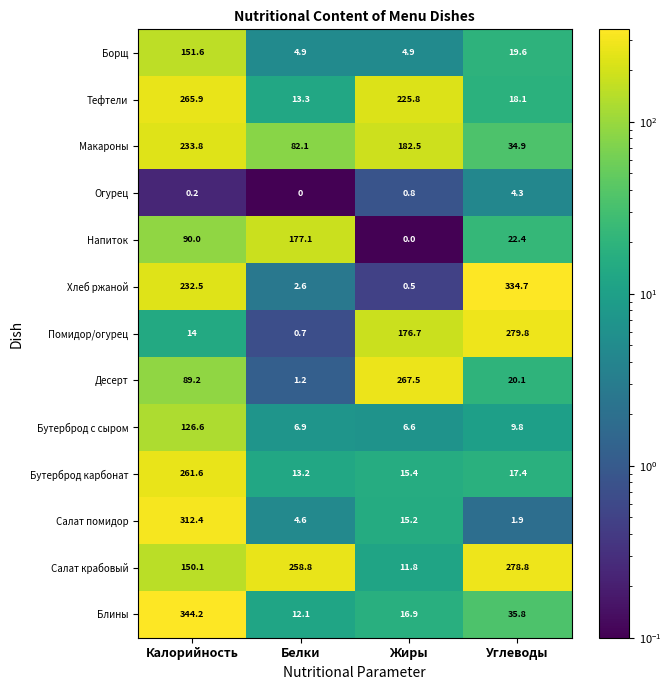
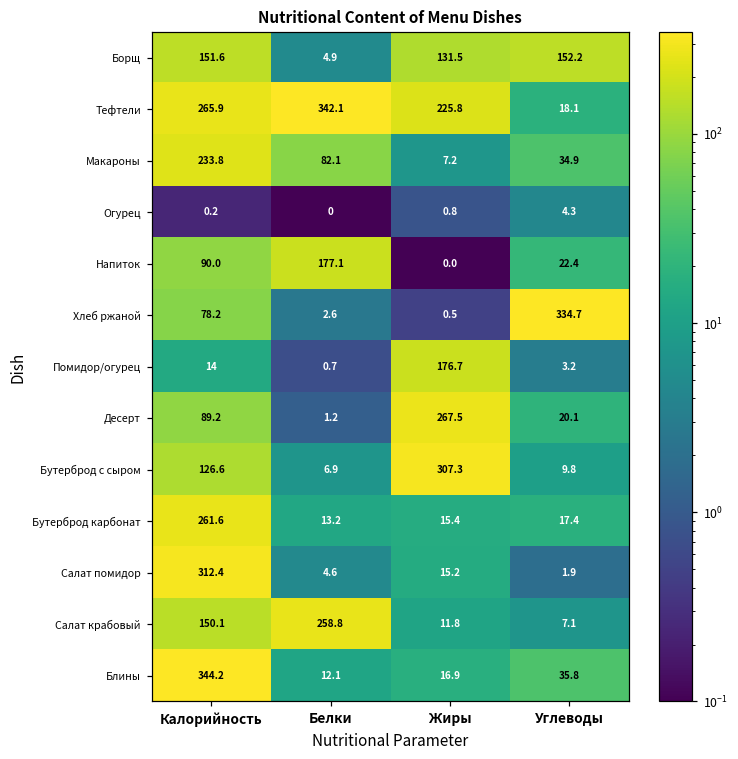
  {
    "Борщ": {
      "Калорийность": 151.6,
      "Белки": 4.9,
-     "Жиры": 4.9,
-     "Углеводы": 19.6
+     "Жиры": 131.5,
+     "Углеводы": 152.2
    },
    "Тефтели": {
      "Калорийность": 265.9,
-     "Белки": 13.3,
+     "Белки": 342.1,
      "Жиры": 225.8,
      "Углеводы": 18.1
    },
    "Макароны": {
      "Калорийность": 233.8,
      "Белки": 82.1,
-     "Жиры": 182.5,
+     "Жиры": 7.2,
      "Углеводы": 34.9
    },
    "Огурец": {
      "Калорийность": 0.2,
      "Белки": 0,
      "Жиры": 0.8,
      "Углеводы": 4.3
    },
    "Напиток": {
      "Калорийность": 90.0,
      "Белки": 177.1,
      "Жиры": 0.0,
      "Углеводы": 22.4
    },
    "Хлеб ржаной": {
-     "Калорийность": 232.5,
+     "Калорийность": 78.2,
      "Белки": 2.6,
      "Жиры": 0.5,
      "Углеводы": 334.7
    },
    "Помидор/огурец": {
      "Калорийность": 14,
      "Белки": 0.7,
      "Жиры": 176.7,
-     "Углеводы": 279.8
+     "Углеводы": 3.2
    },
    "Десерт": {
      "Калорийность": 89.2,
      "Белки": 1.2,
      "Жиры": 267.5,
      "Углеводы": 20.1
    },
    "Бутерброд с сыром": {
      "Калорийность": 126.6,
      "Белки": 6.9,
-     "Жиры": 6.6,
+     "Жиры": 307.3,
      "Углеводы": 9.8
    },
    "Бутерброд карбонат": {
      "Калорийность": 261.6,
      "Белки": 13.2,
      "Жиры": 15.4,
      "Углеводы": 17.4
    },
    "Салат помидор": {
      "Калорийность": 312.4,
      "Белки": 4.6,
      "Жиры": 15.2,
      "Углеводы": 1.9
    },
    "Салат крабовый": {
      "Калорийность": 150.1,
      "Белки": 258.8,
      "Жиры": 11.8,
-     "Углеводы": 278.8
+     "Углеводы": 7.1
    },
    "Блины": {
      "Калорийность": 344.2,
      "Белки": 12.1,
      "Жиры": 16.9,
      "Углеводы": 35.8
    }
  }
